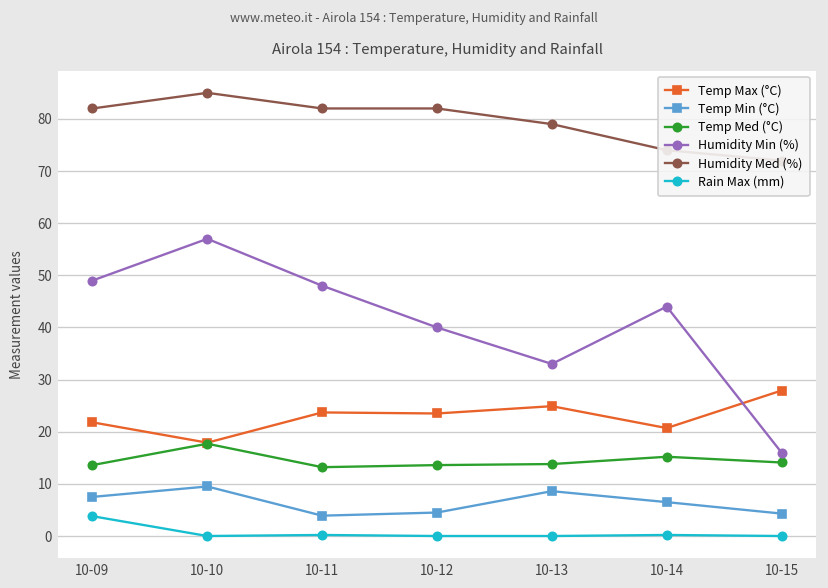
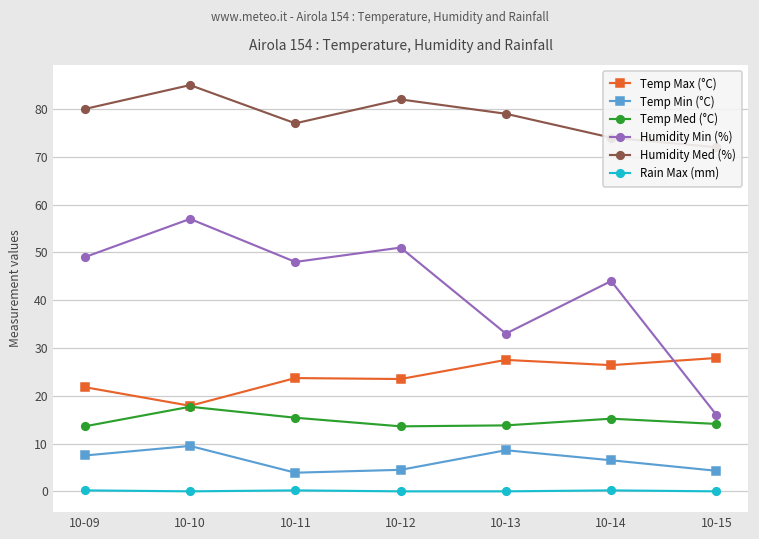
  {
    "Temp Max (°C)": {
      "10-09": 22,
      "10-11": 24,
      "10-12": 24,
-     "10-13": 25,
-     "10-14": 21,
+     "10-13": 28,
+     "10-14": 26,
      "10-15": 28
    },
    "Temp Min (°C)": {
      "10-09": 8,
      "10-10": 10,
      "10-11": 4,
      "10-12": 5,
      "10-13": 9,
      "10-14": 7,
      "10-15": 4
    },
    "Temp Med (°C)": {
      "10-09": 14,
-     "10-11": 13,
+     "10-11": 15,
      "10-12": 14,
      "10-13": 14,
      "10-14": 15,
      "10-15": 14
    },
    "Humidity Min (%)": {
      "10-09": 49,
      "10-10": 57,
      "10-11": 48,
-     "10-12": 40,
+     "10-12": 51,
      "10-13": 33,
      "10-14": 44,
      "10-15": 16
    },
    "Humidity Med (%)": {
-     "10-09": 82,
+     "10-09": 80,
      "10-10": 85,
-     "10-11": 82,
+     "10-11": 77,
      "10-12": 82,
      "10-13": 79
    },
    "Rain Max (mm)": {
-     "10-09": 4,
+     "10-09": 0,
      "10-10": 0,
      "10-11": 0,
      "10-12": 0,
      "10-13": 0,
      "10-14": 0,
      "10-15": 0
    }
  }
